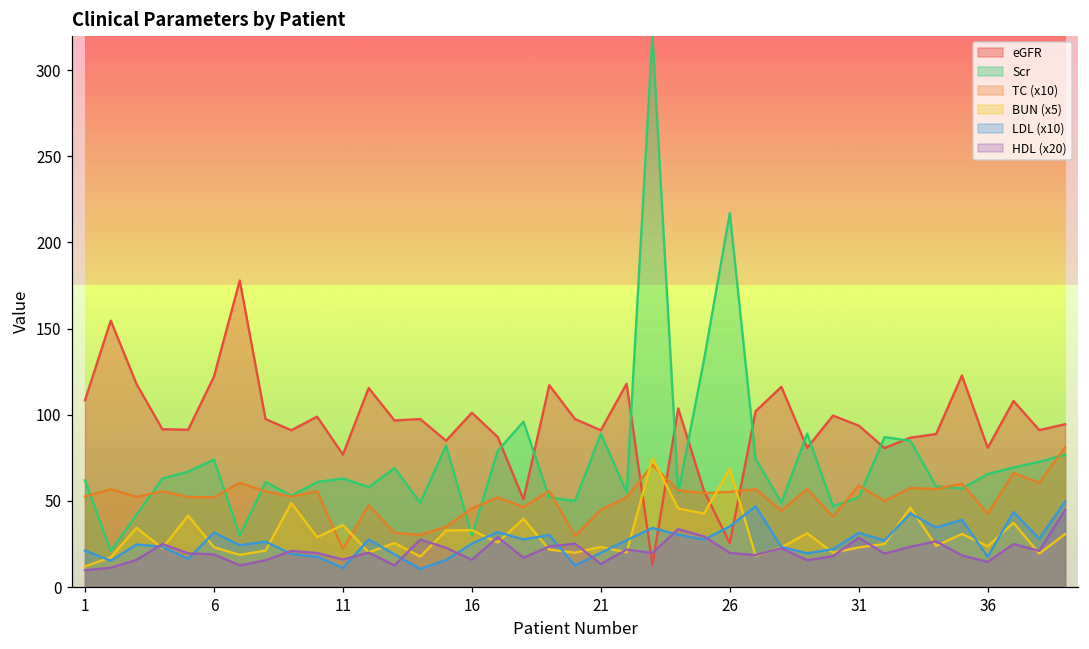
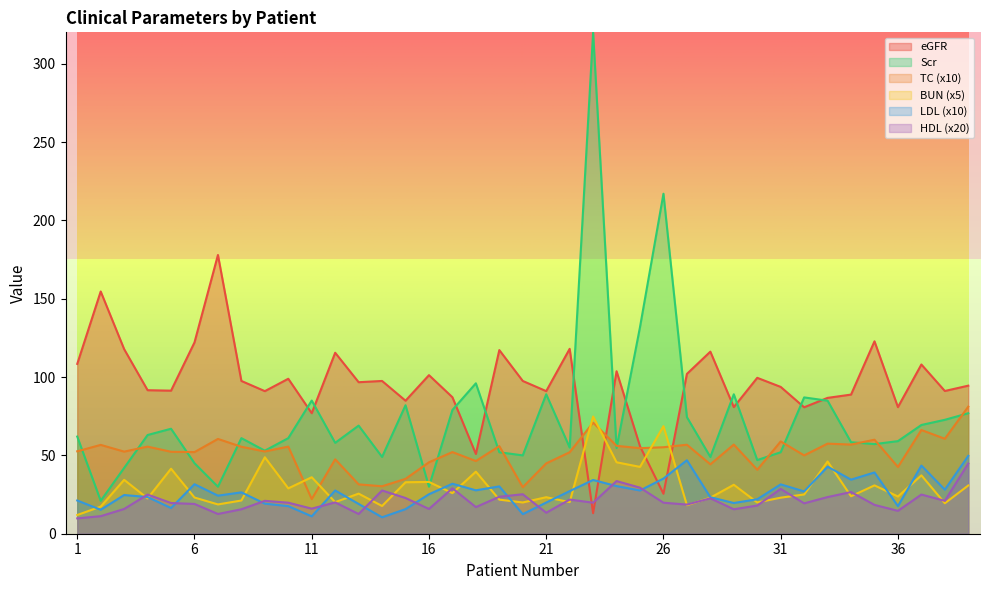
  {
    "Scr": {
      "1": 62,
-     "6": 74,
-     "11": 63,
+     "6": 45,
+     "11": 85,
      "16": 30,
      "21": 89,
      "26": 217,
      "31": 52,
-     "36": 66
+     "36": 59
    }
  }
